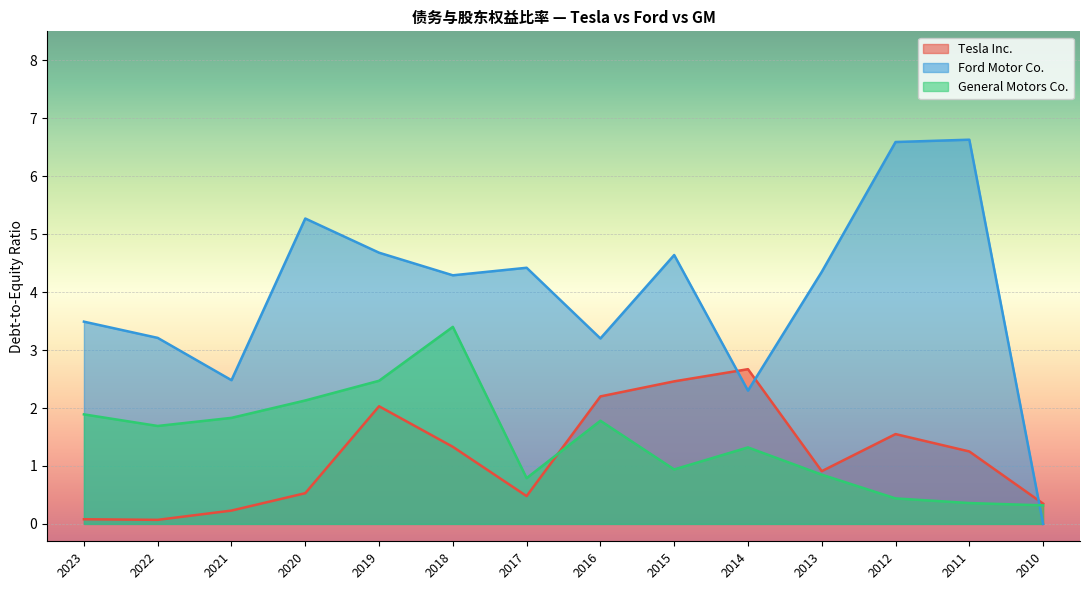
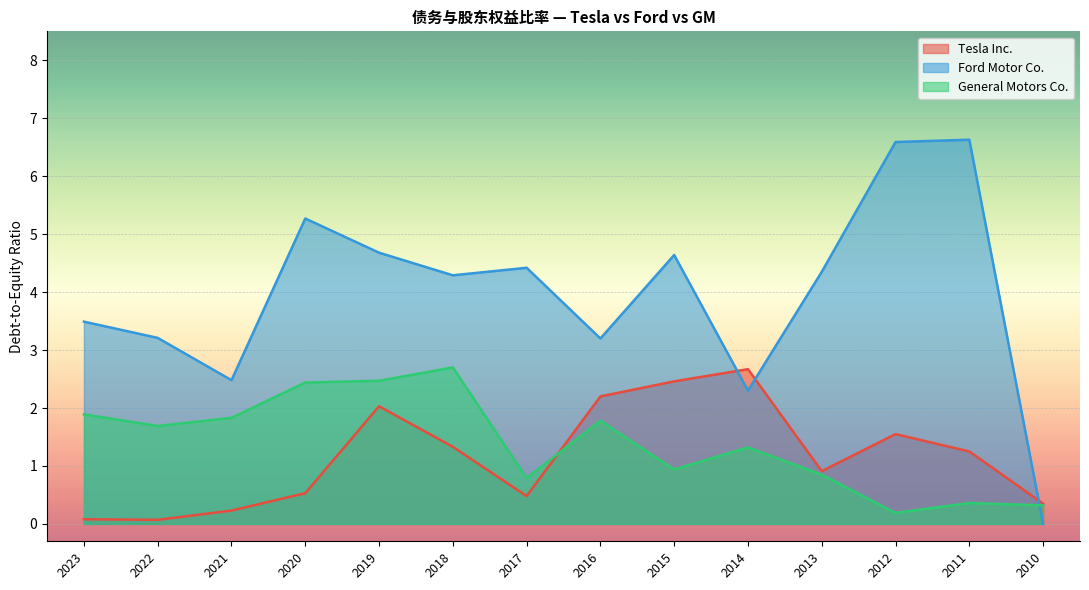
  {
    "Tesla Inc.": {
      "2023": 0.1,
      "2022": 0.1,
      "2021": 0.2,
      "2020": 0.5,
      "2019": 2.0,
      "2018": 1.3,
      "2017": 0.5,
      "2016": 2.2,
      "2015": 2.5,
      "2014": 2.7,
      "2013": 0.9,
      "2012": 1.6,
      "2011": 1.3
    },
    "Ford Motor Co.": {
      "2023": 3.5,
      "2022": 3.2,
      "2021": 2.5,
      "2020": 5.3,
      "2019": 4.7,
      "2018": 4.3,
      "2017": 4.4,
      "2016": 3.2,
      "2015": 4.6,
      "2014": 2.3,
      "2013": 4.4,
      "2012": 6.6,
      "2011": 6.6,
      "2010": 0.0
    },
    "General Motors Co.": {
      "2023": 1.9,
      "2022": 1.7,
      "2021": 1.8,
-     "2020": 2.1,
+     "2020": 2.4,
      "2019": 2.5,
-     "2018": 3.4,
+     "2018": 2.7,
      "2017": 0.8,
      "2016": 1.8,
      "2015": 0.9,
      "2014": 1.3,
      "2013": 0.9,
-     "2012": 0.4,
+     "2012": 0.2,
      "2011": 0.4
    }
  }
